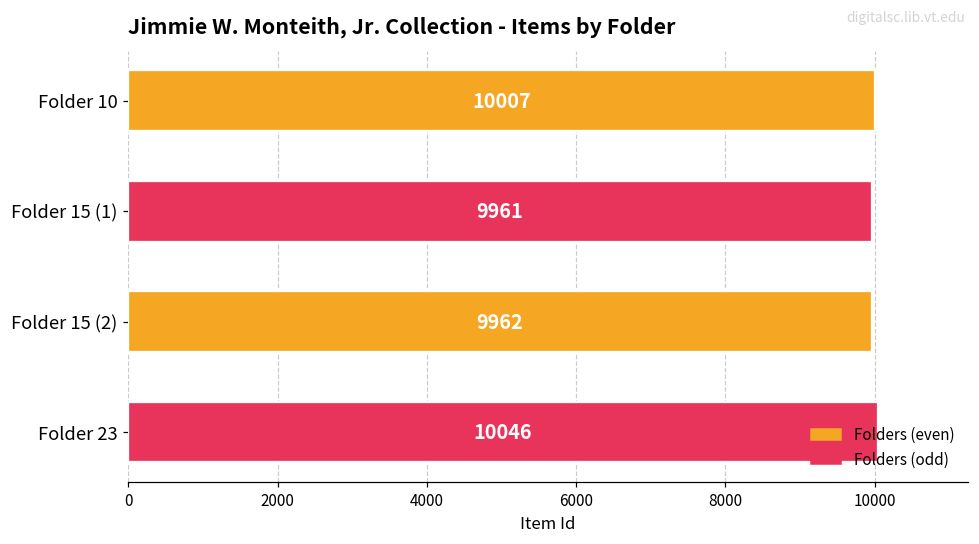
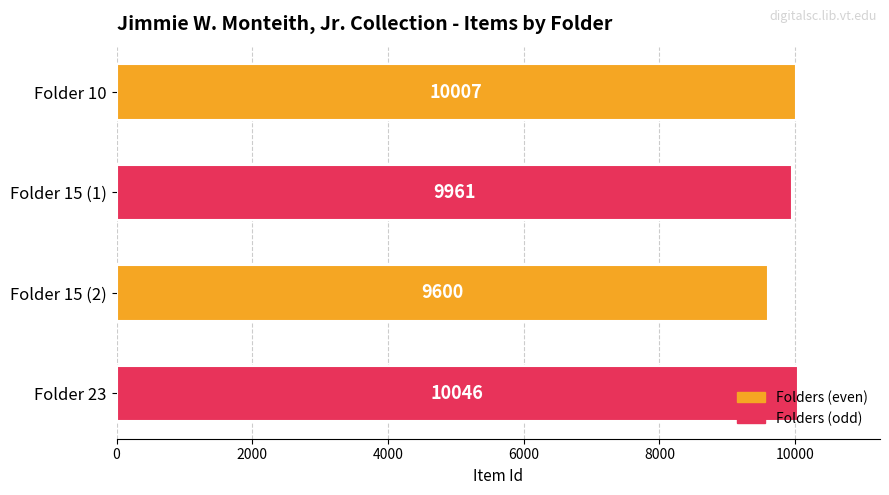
  {
    "Folder 10": 10007,
    "Folder 15 (1)": 9961,
-   "Folder 15 (2)": 9962,
+   "Folder 15 (2)": 9600,
    "Folder 23": 10046
  }
